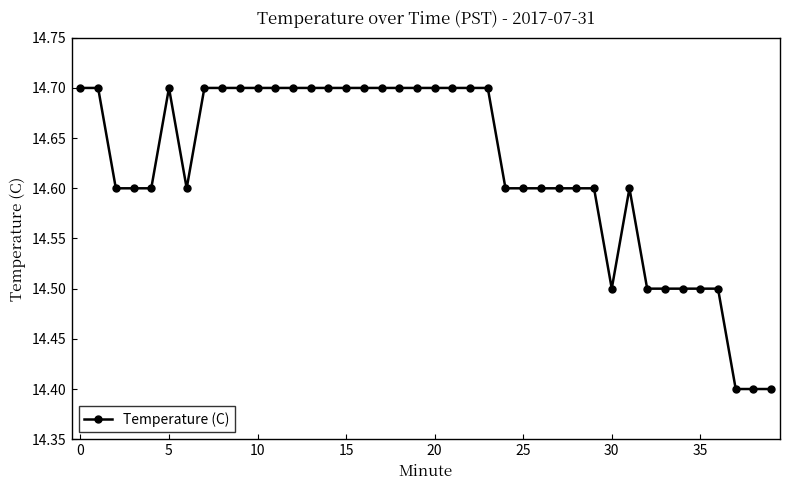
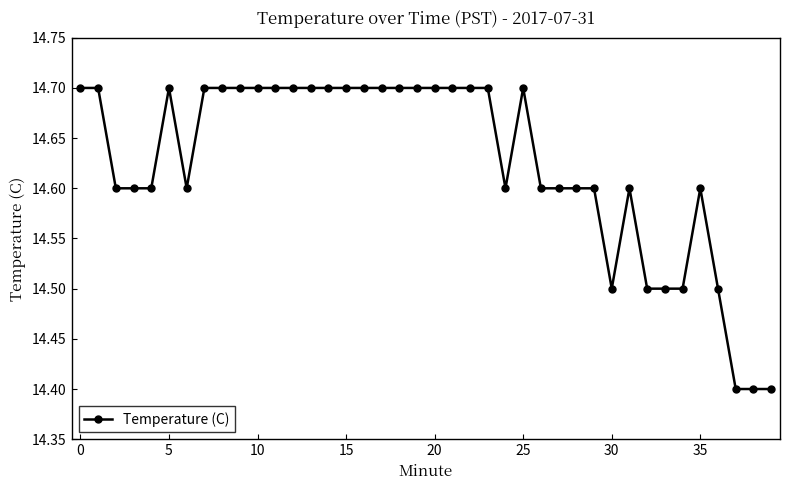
  {
    "0": 14.7,
    "5": 14.7,
    "10": 14.7,
    "15": 14.7,
    "20": 14.7,
-   "25": 14.6,
+   "25": 14.7,
    "30": 14.5,
-   "35": 14.5
+   "35": 14.6
  }
